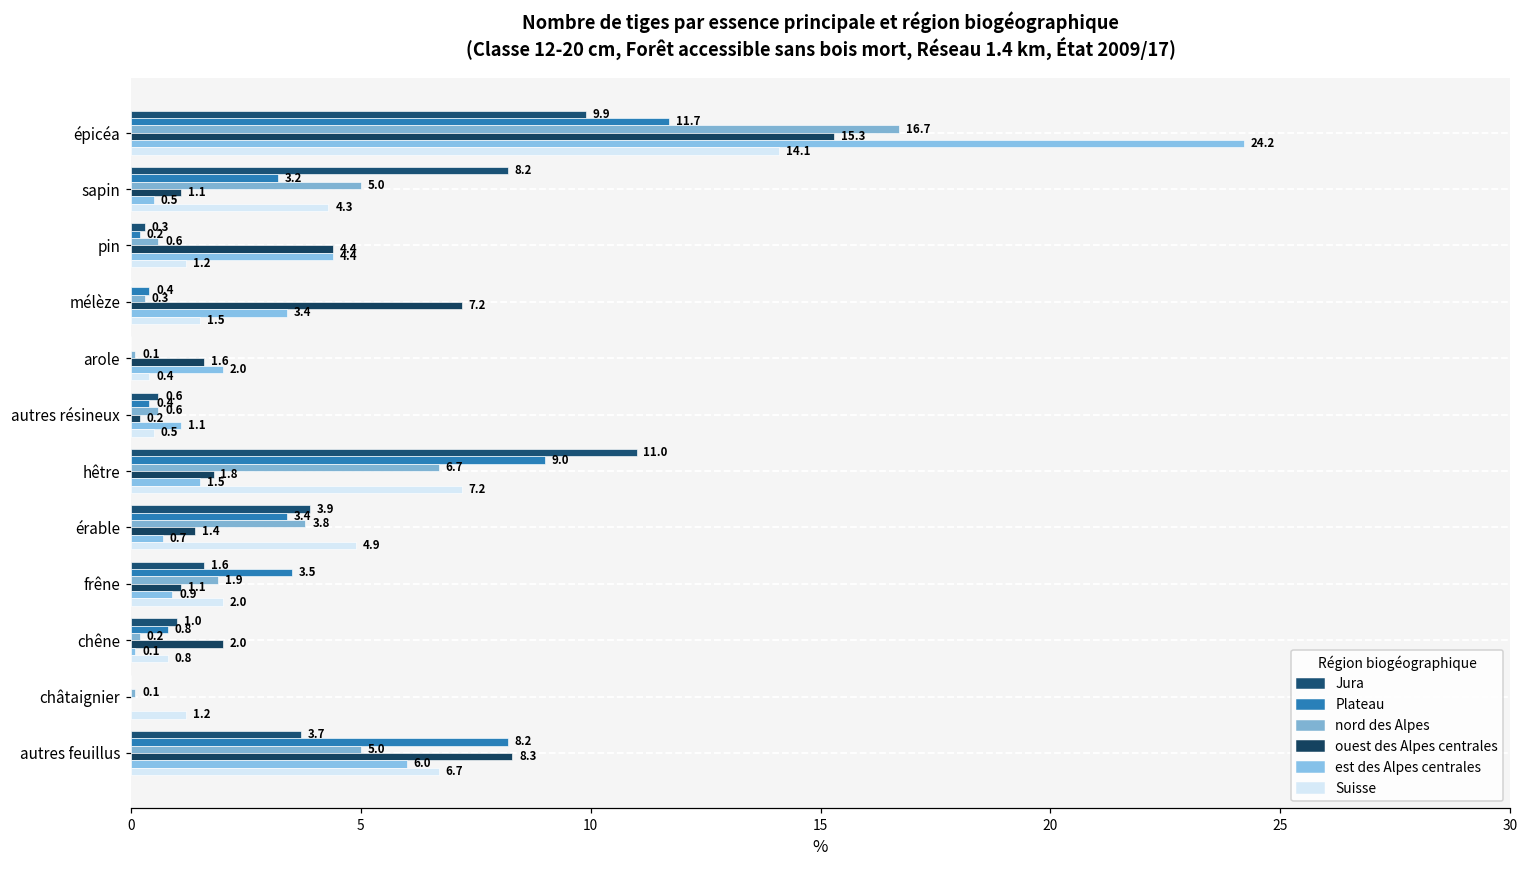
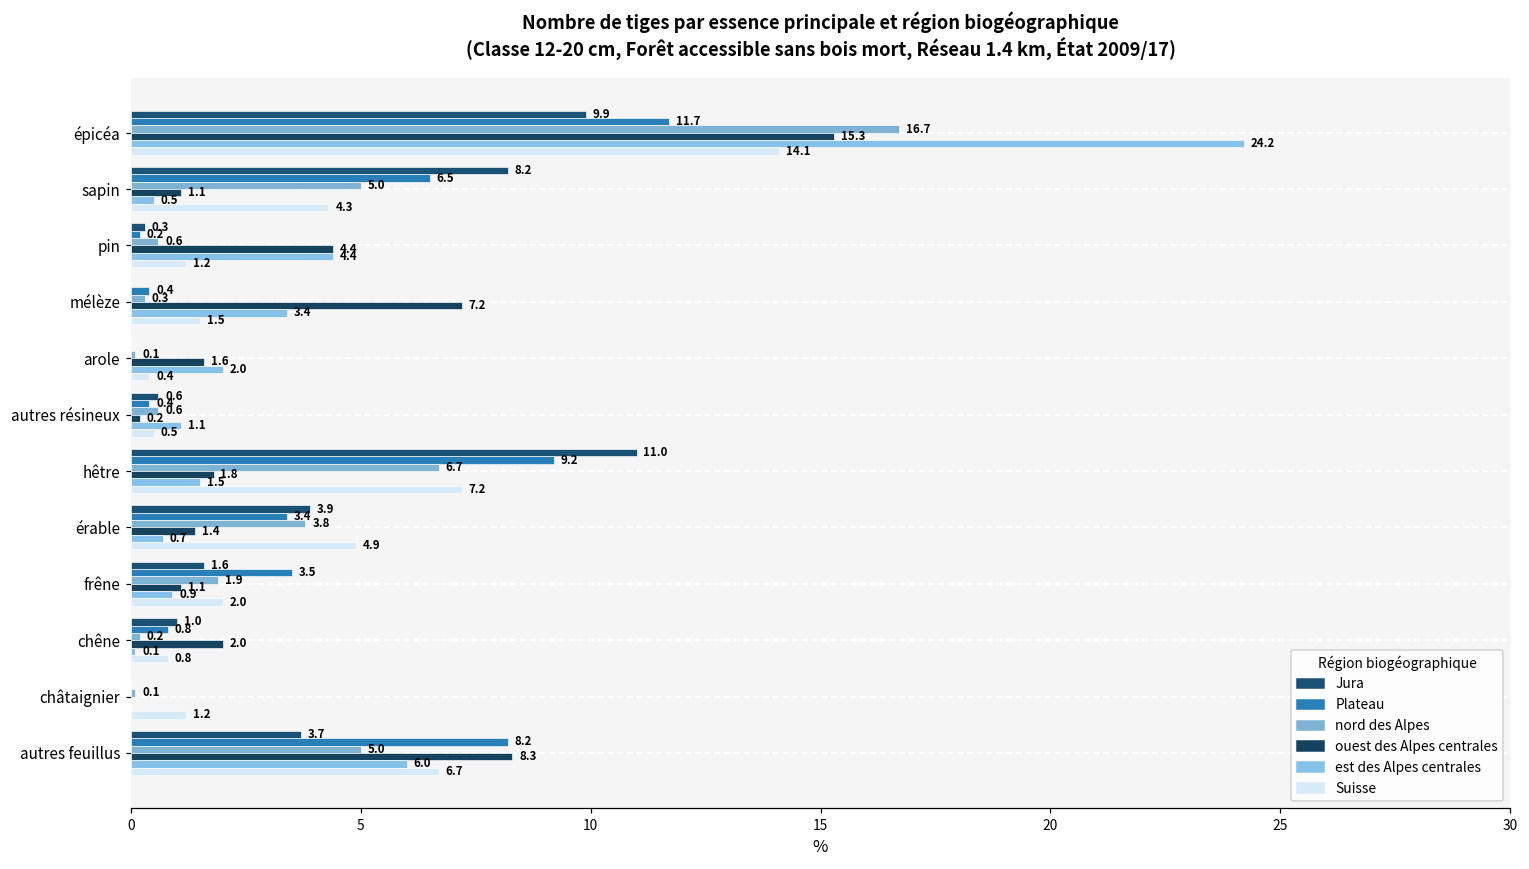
  {
    "Plateau": {
      "épicéa": 11.7,
-     "sapin": 3.2,
-     "hêtre": 9.0,
+     "sapin": 6.5,
+     "hêtre": 9.2,
      "érable": 3.4,
      "frêne": 3.5,
      "autres feuillus": 8.2
    },
    "Suisse": {
      "épicéa": 14.1,
      "sapin": 4.3,
      "pin": 1.2,
      "mélèze": 1.5,
      "arole": 0.4,
      "autres résineux": 0.5,
      "hêtre": 7.2,
      "érable": 4.9,
      "frêne": 2.0,
      "chêne": 0.8,
      "châtaignier": 1.2,
      "autres feuillus": 6.7
    }
  }
